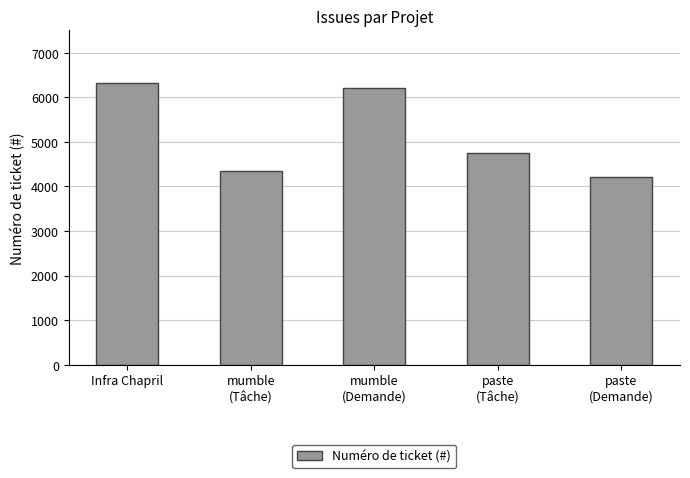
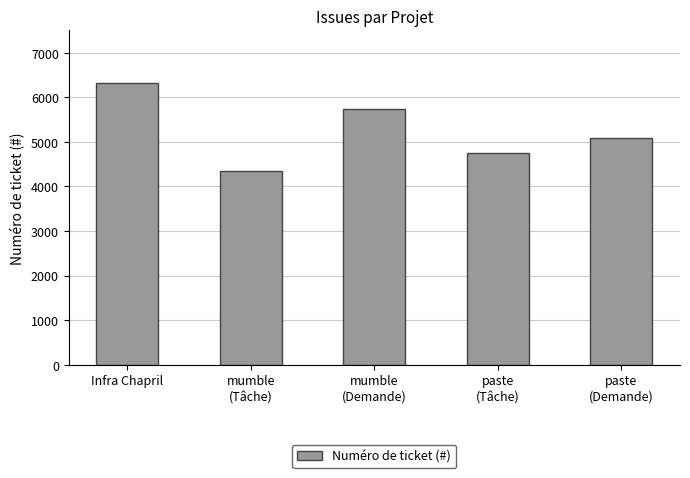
  {
    "Infra Chapril": 6300,
    "mumble (Tâche)": 4300,
-   "mumble (Demande)": 6200,
+   "mumble (Demande)": 5700,
    "paste (Tâche)": 4800,
-   "paste (Demande)": 4200
+   "paste (Demande)": 5100
  }
